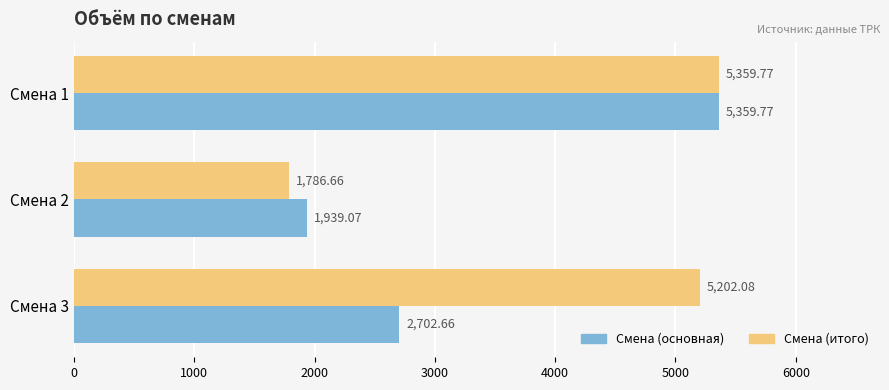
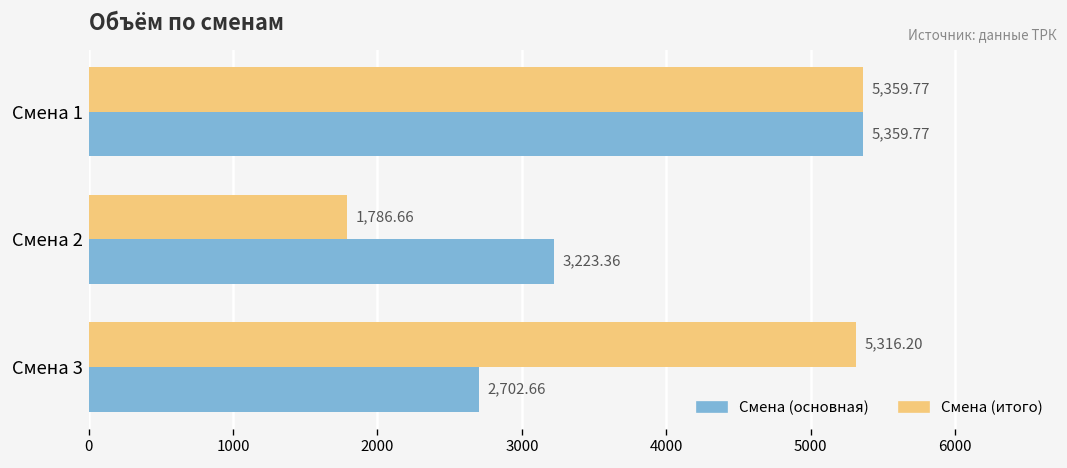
  {
    "Смена (основная)": {
      "Смена 1": "5,359.77",
-     "Смена 2": "1,939.07",
+     "Смена 2": "3,223.36",
      "Смена 3": "2,702.66"
    },
    "Смена (итого)": {
      "Смена 1": "5,359.77",
      "Смена 2": "1,786.66",
-     "Смена 3": "5,202.08"
+     "Смена 3": "5,316.20"
    }
  }
